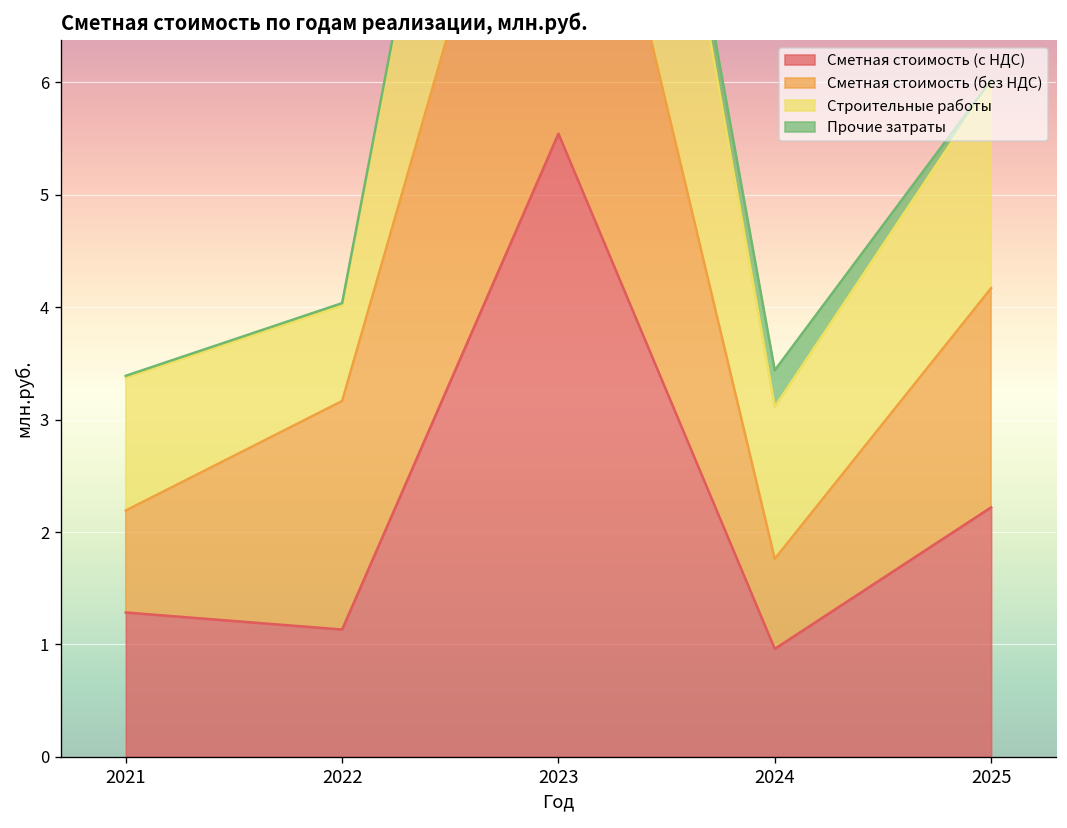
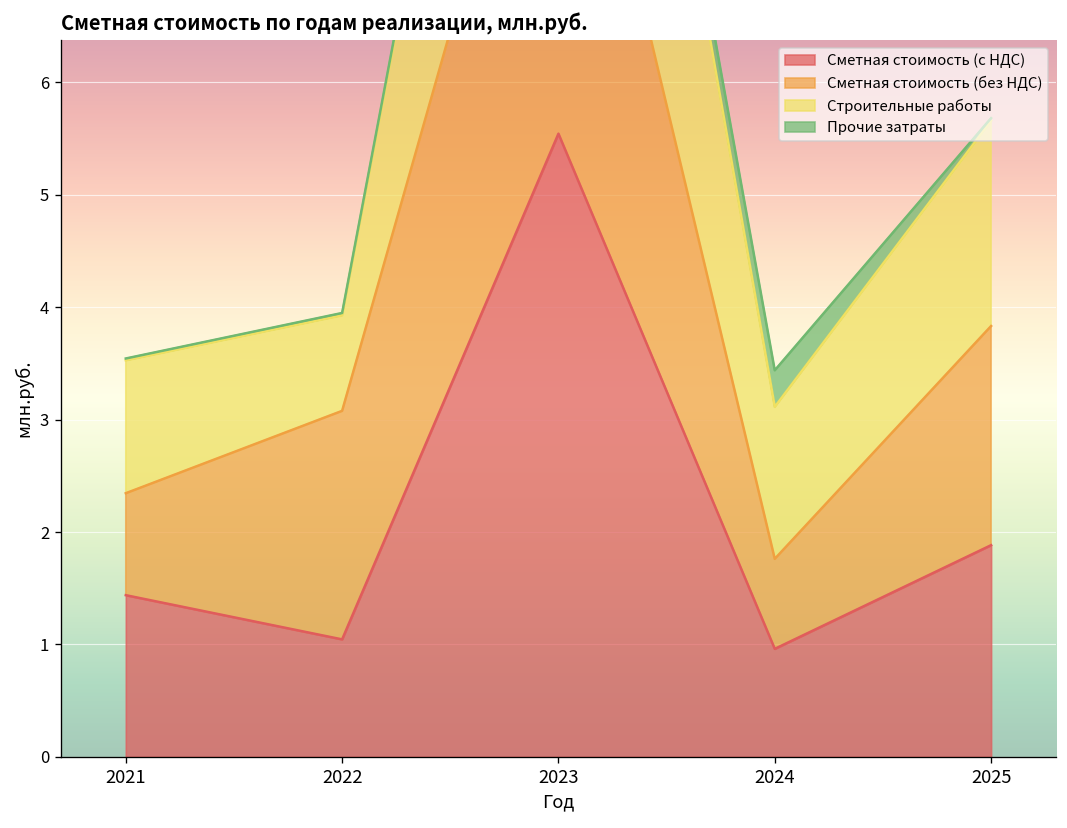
  {
    "Сметная стоимость (с НДС)": {
-     "2021": 1.3,
-     "2022": 1.1,
+     "2021": 1.4,
+     "2022": 1.0,
      "2023": 5.5,
      "2024": 1.0,
-     "2025": 2.2
+     "2025": 1.9
    },
    "Сметная стоимость (без НДС)": {
      "2021": 0.9,
      "2022": 2.0,
      "2024": 0.8,
      "2025": 1.9
    },
    "Строительные работы": {
      "2024": 1.4
    },
    "Прочие затраты": {
      "2024": 0.3
    }
  }
